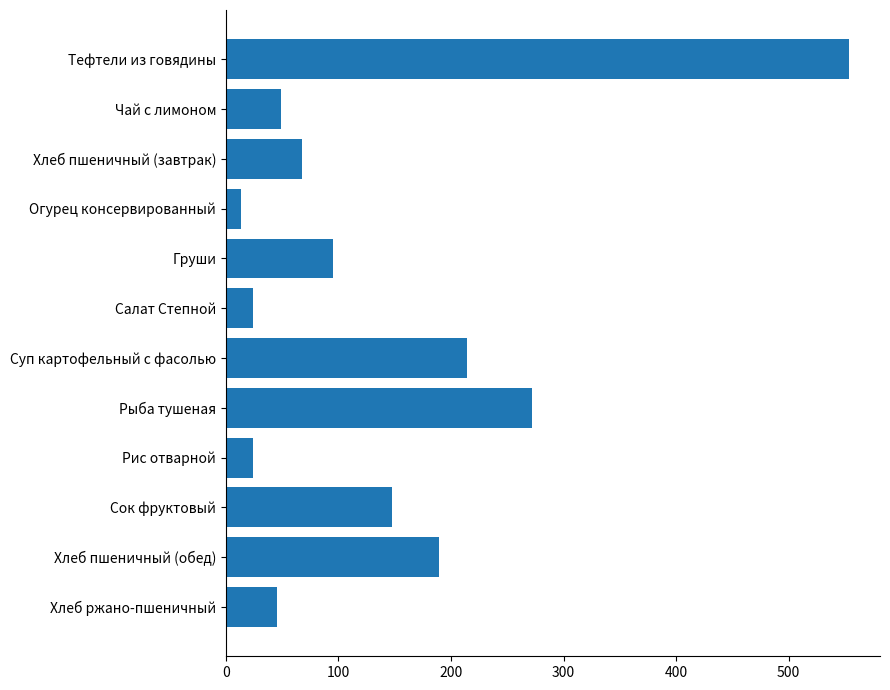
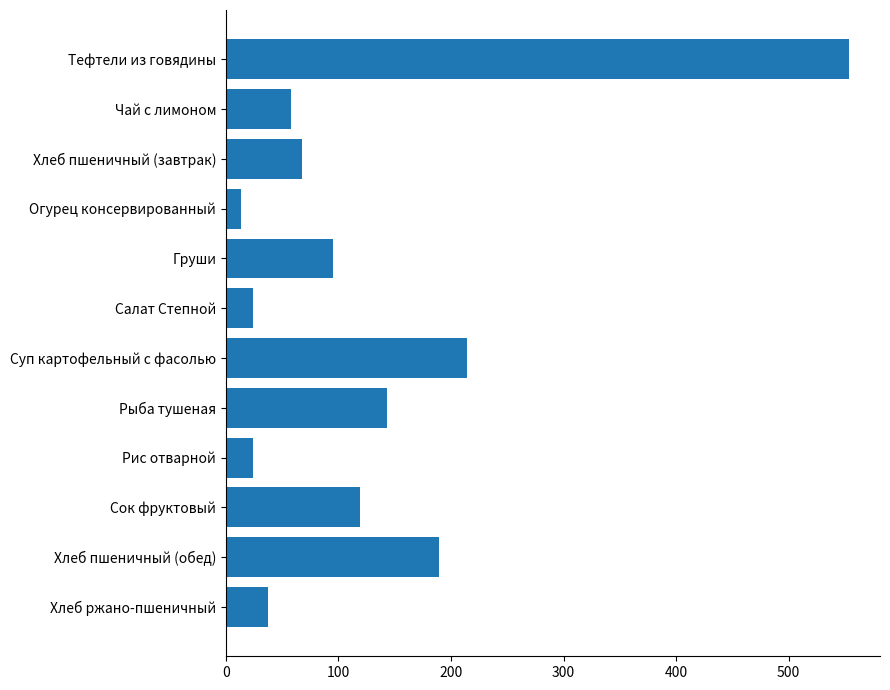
  {
    "Тефтели из говядины": 554,
-   "Чай с лимоном": 49,
+   "Чай с лимоном": 58,
    "Хлеб пшеничный (завтрак)": 68,
    "Огурец консервированный": 13,
    "Груши": 96,
    "Салат Степной": 25,
    "Суп картофельный с фасолью": 214,
-   "Рыба тушеная": 272,
+   "Рыба тушеная": 143,
    "Рис отварной": 25,
-   "Сок фруктовый": 148,
+   "Сок фруктовый": 120,
    "Хлеб пшеничный (обед)": 190,
-   "Хлеб ржано-пшеничный": 45
+   "Хлеб ржано-пшеничный": 38
  }
